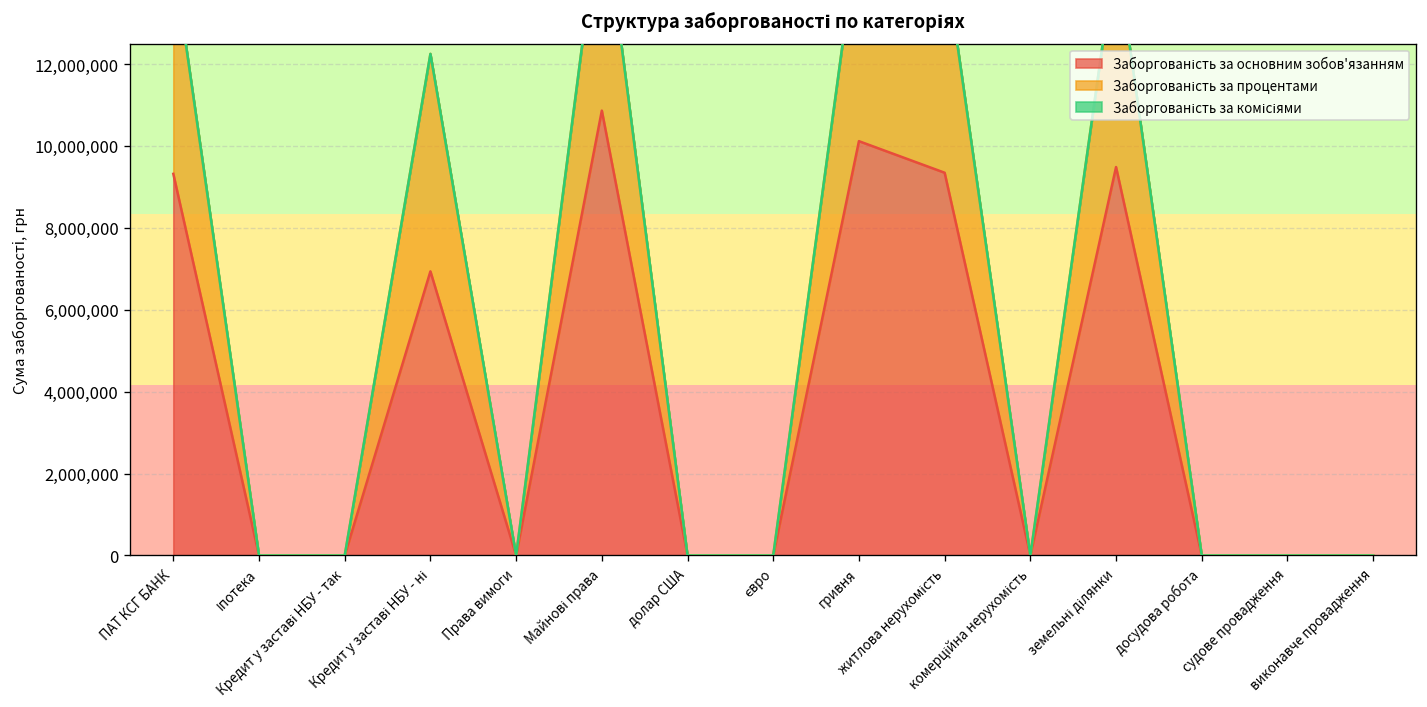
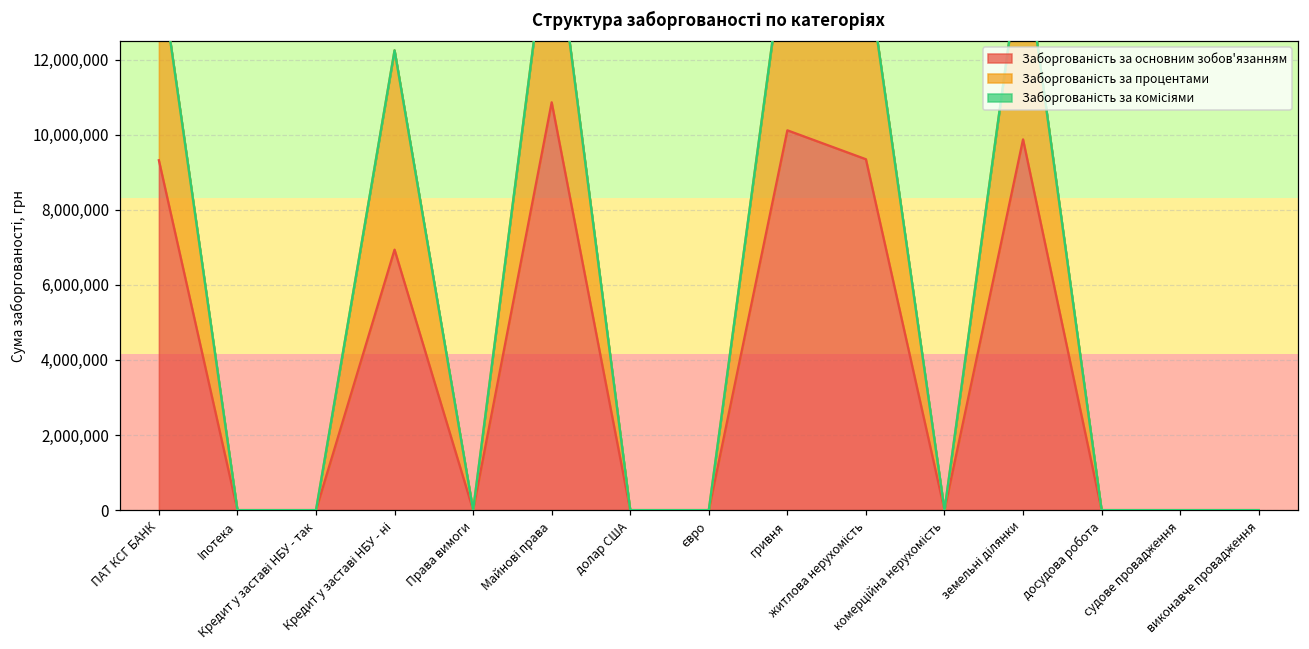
  {
    "Заборгованість за основним зобов'язанням": {
      "ПАТ КСГ БАНК": "9,300,000",
      "Кредит у заставі НБУ - ні": "6,900,000",
      "Майнові права": "10,900,000",
      "гривня": "10,100,000",
      "житлова нерухомість": "9,300,000",
-     "земельні ділянки": "9,500,000"
+     "земельні ділянки": "9,900,000"
    }
  }
